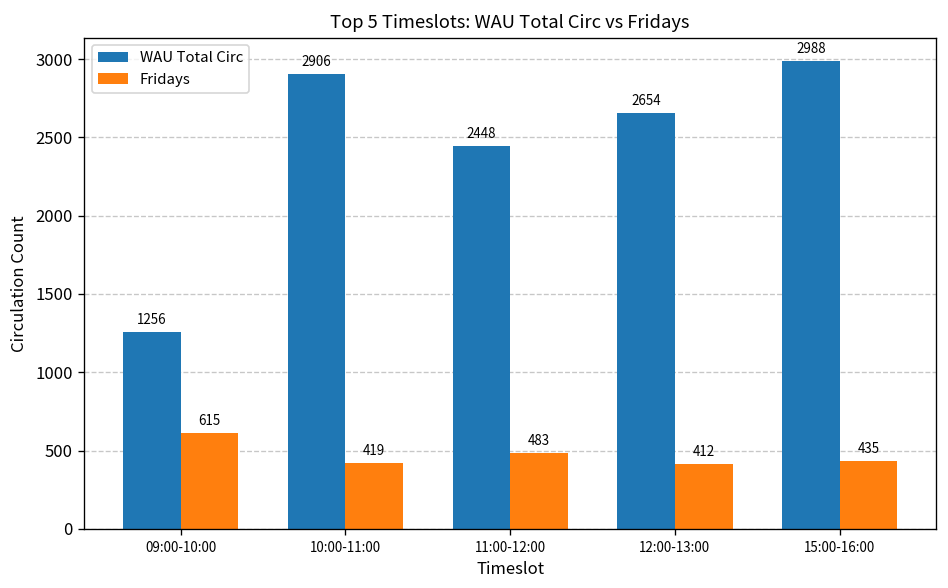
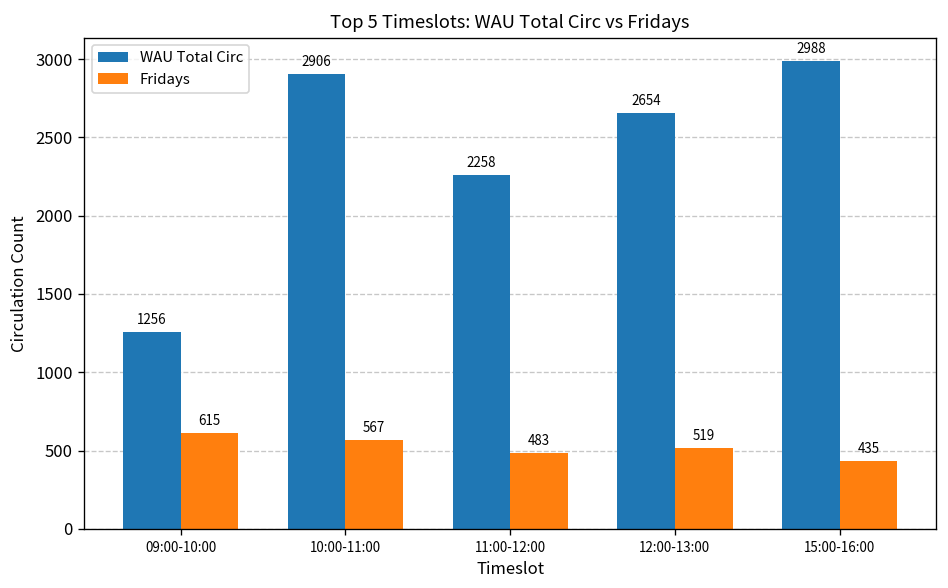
  {
    "WAU Total Circ": {
      "09:00-10:00": 1256,
      "10:00-11:00": 2906,
-     "11:00-12:00": 2448,
+     "11:00-12:00": 2258,
      "12:00-13:00": 2654,
      "15:00-16:00": 2988
    },
    "Fridays": {
      "09:00-10:00": 615,
-     "10:00-11:00": 419,
+     "10:00-11:00": 567,
      "11:00-12:00": 483,
-     "12:00-13:00": 412,
+     "12:00-13:00": 519,
      "15:00-16:00": 435
    }
  }
